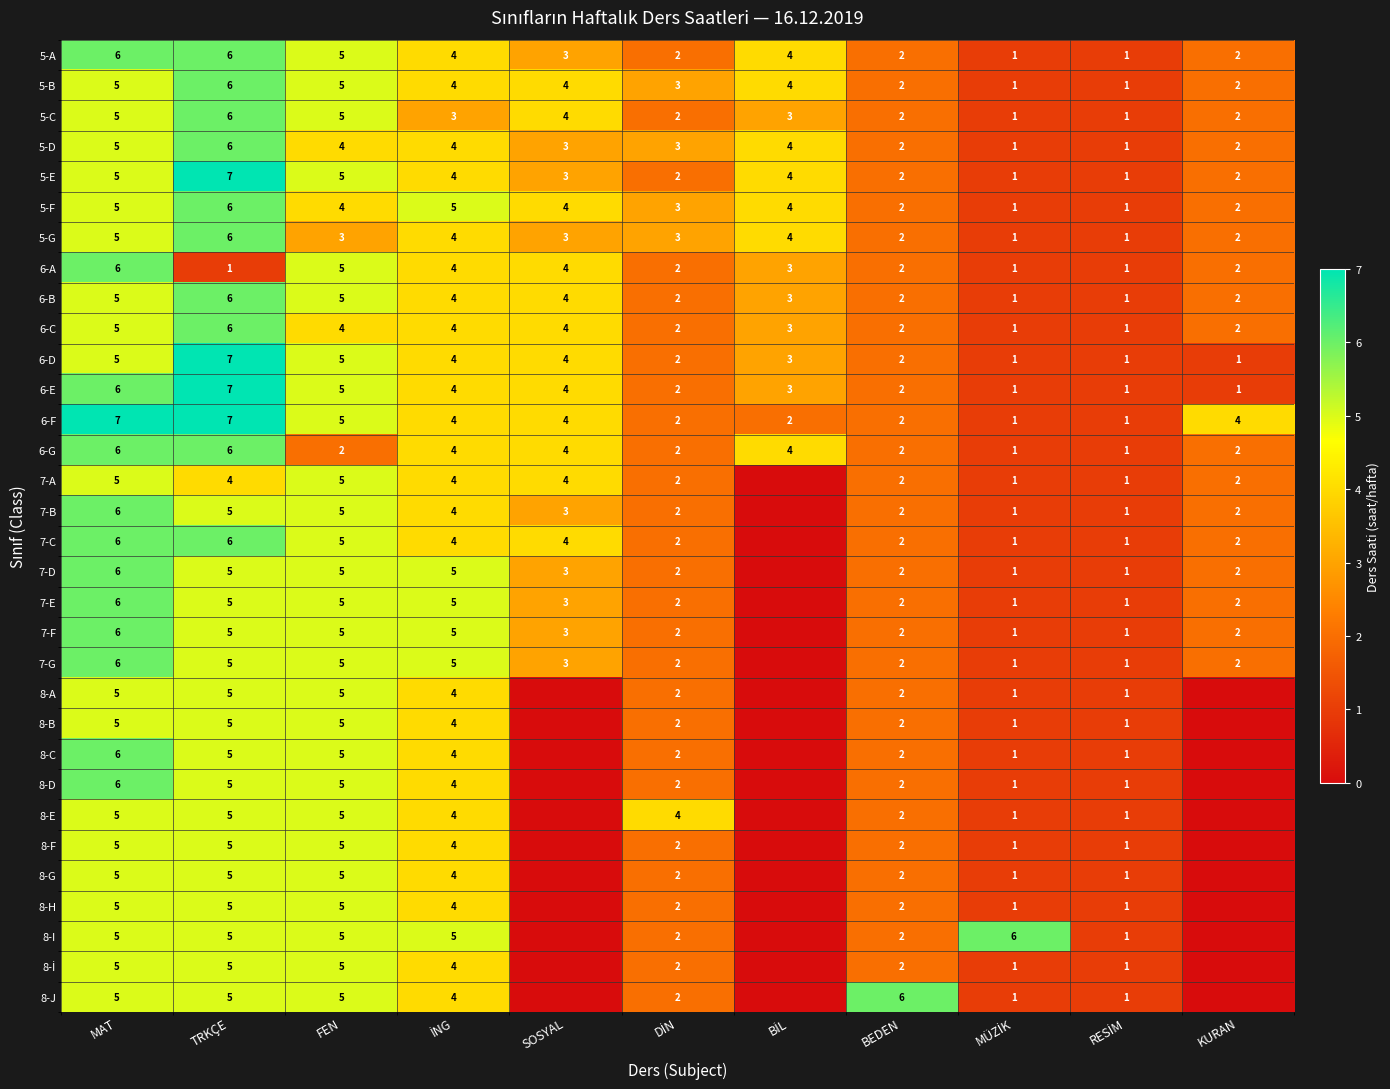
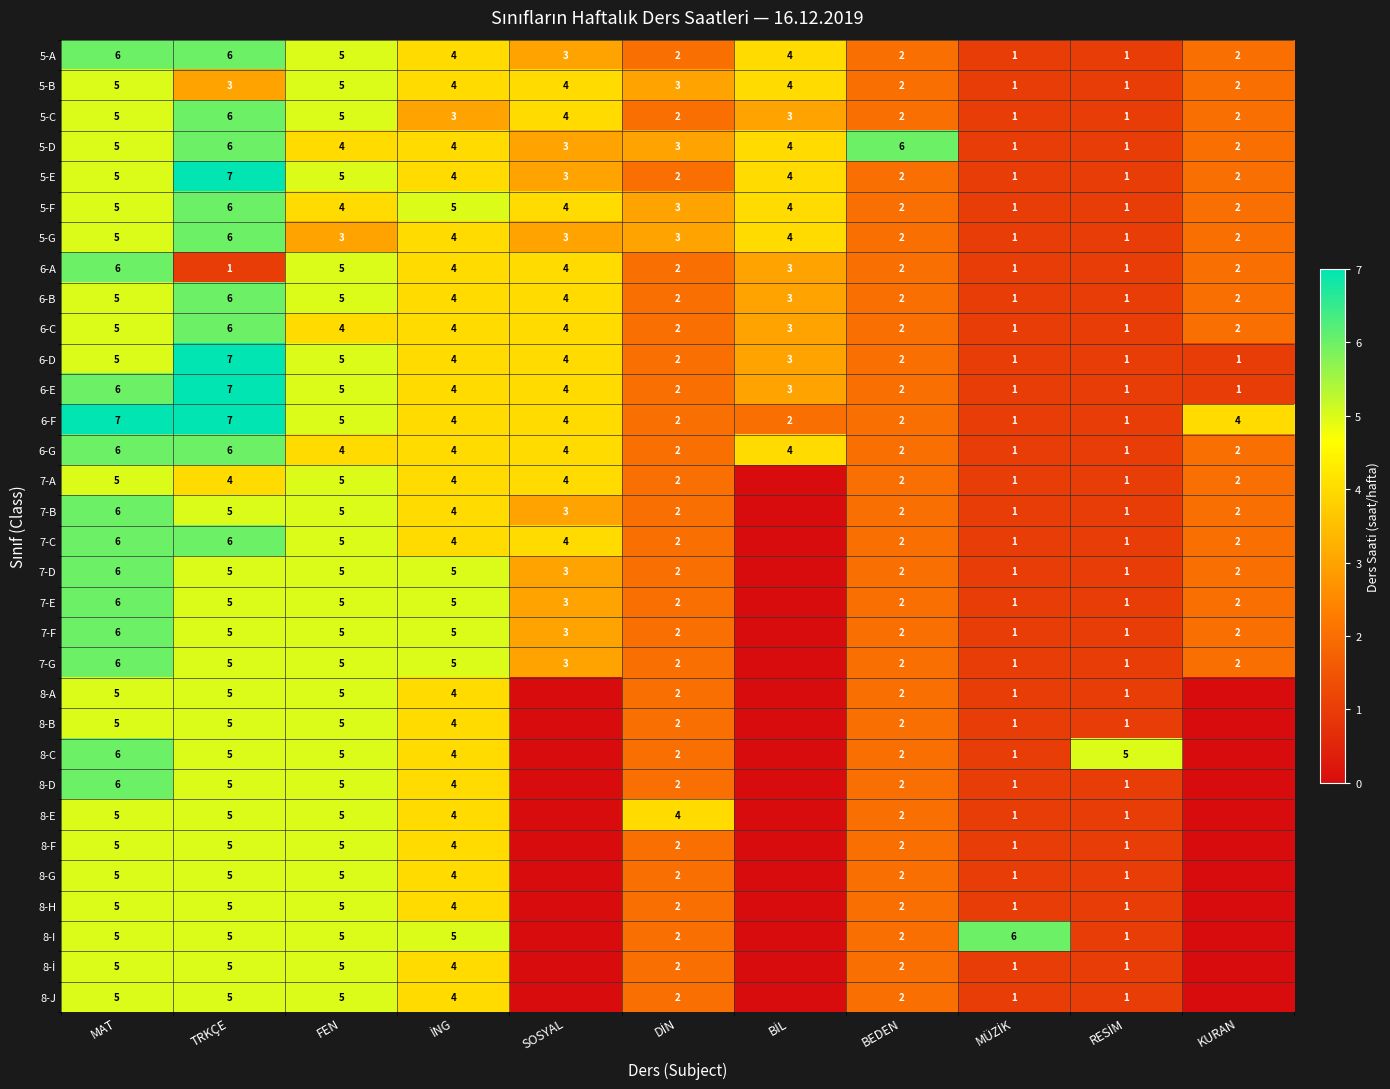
  {
    "5-B": {
      "MAT": 5,
-     "TRKÇE": 6,
+     "TRKÇE": 3,
      "FEN": 5,
      "İNG": 4,
      "SOSYAL": 4,
      "DİN": 3,
      "BİL": 4,
      "BEDEN": 2,
      "MÜZİK": 1,
      "RESİM": 1,
      "KURAN": 2
    },
    "5-D": {
      "MAT": 5,
      "TRKÇE": 6,
      "FEN": 4,
      "İNG": 4,
      "SOSYAL": 3,
      "DİN": 3,
      "BİL": 4,
-     "BEDEN": 2,
+     "BEDEN": 6,
      "MÜZİK": 1,
      "RESİM": 1,
      "KURAN": 2
    },
    "6-G": {
      "MAT": 6,
      "TRKÇE": 6,
-     "FEN": 2,
+     "FEN": 4,
      "İNG": 4,
      "SOSYAL": 4,
      "DİN": 2,
      "BİL": 4,
      "BEDEN": 2,
      "MÜZİK": 1,
      "RESİM": 1,
      "KURAN": 2
    },
    "8-C": {
      "MAT": 6,
      "TRKÇE": 5,
      "FEN": 5,
      "İNG": 4,
      "DİN": 2,
      "BEDEN": 2,
      "MÜZİK": 1,
-     "RESİM": 1
+     "RESİM": 5
    },
    "8-J": {
      "MAT": 5,
      "TRKÇE": 5,
      "FEN": 5,
      "İNG": 4,
      "DİN": 2,
-     "BEDEN": 6,
+     "BEDEN": 2,
      "MÜZİK": 1,
      "RESİM": 1
    }
  }
